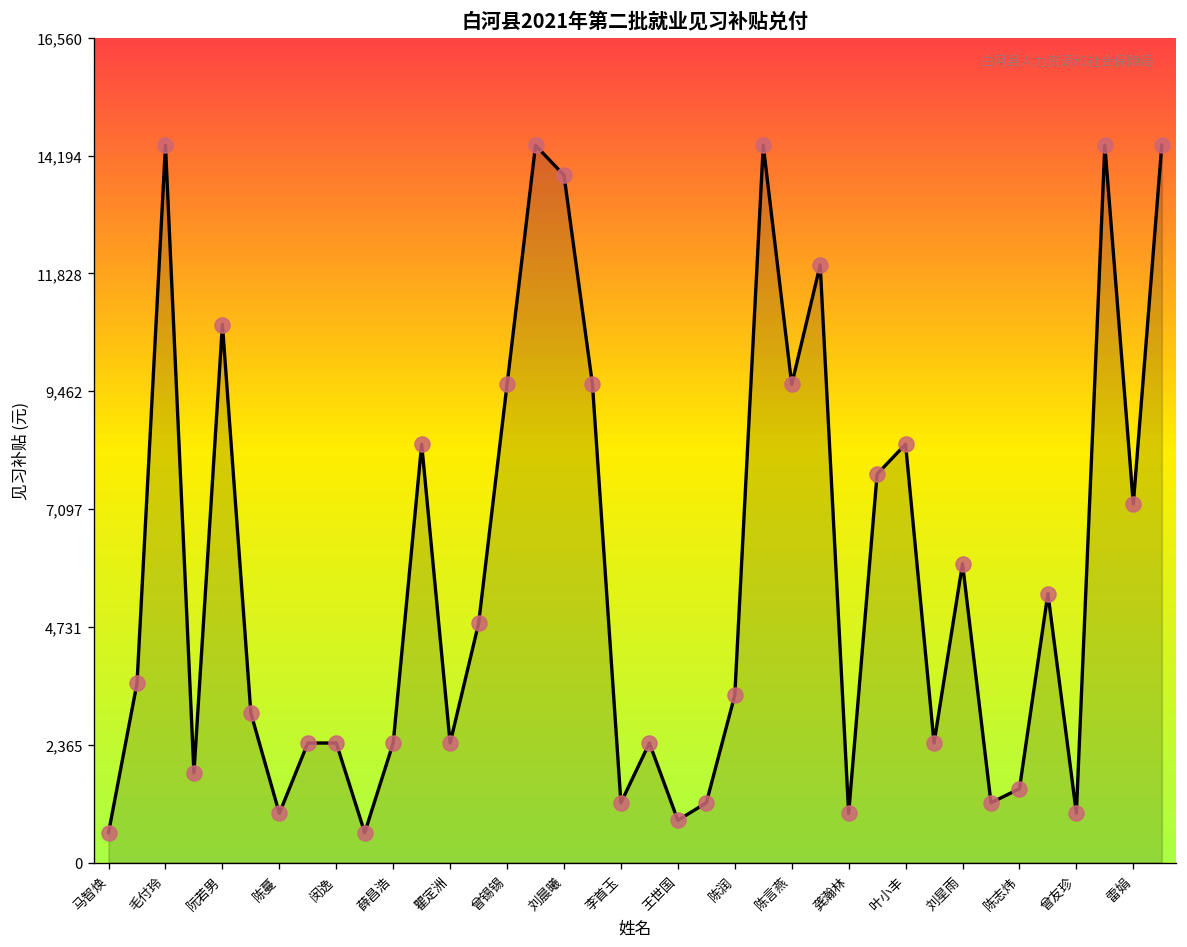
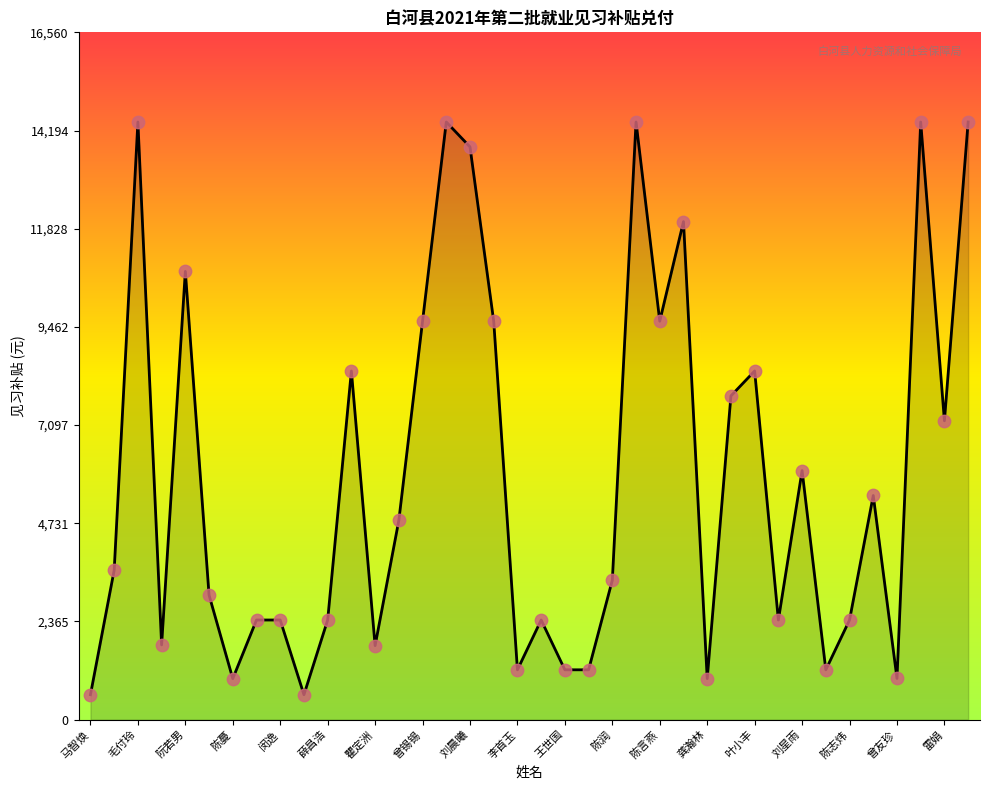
  {
    "马智焕": "600",
    "毛付玲": "14,400",
    "阮若男": "10,800",
    "陈蔓": "1,000",
    "闵逸": "2,400",
    "薛昌浩": "2,400",
-   "瞿定洲": "2,400",
+   "瞿定洲": "1,800",
    "曾锡锡": "9,600",
    "刘晨曦": "13,800",
    "李首玉": "1,200",
-   "王世国": "800",
+   "王世国": "1,200",
    "陈润": "3,400",
    "陈言燕": "9,600",
    "龚瀚林": "1,000",
    "叶小丰": "8,400",
    "刘星雨": "6,000",
-   "陈志炜": "1,500",
+   "陈志炜": "2,400",
    "曾友珍": "1,000",
    "雷娟": "7,200"
  }
